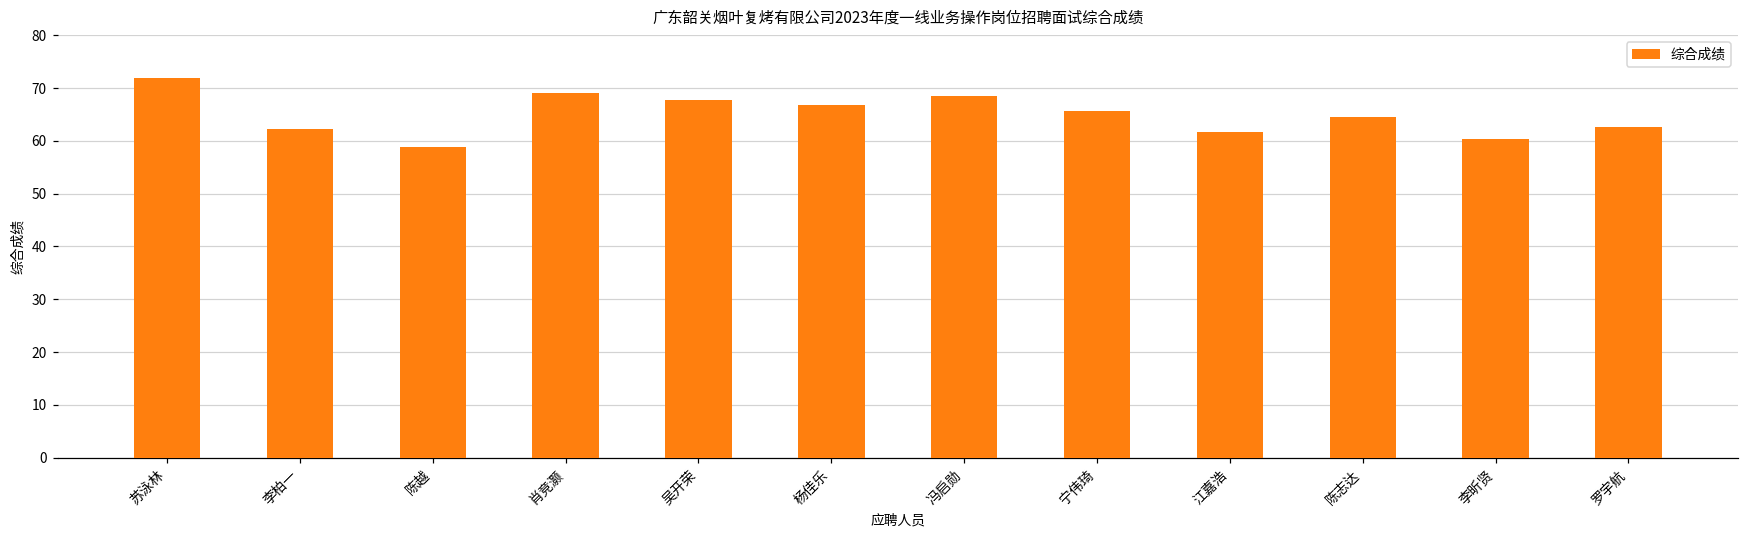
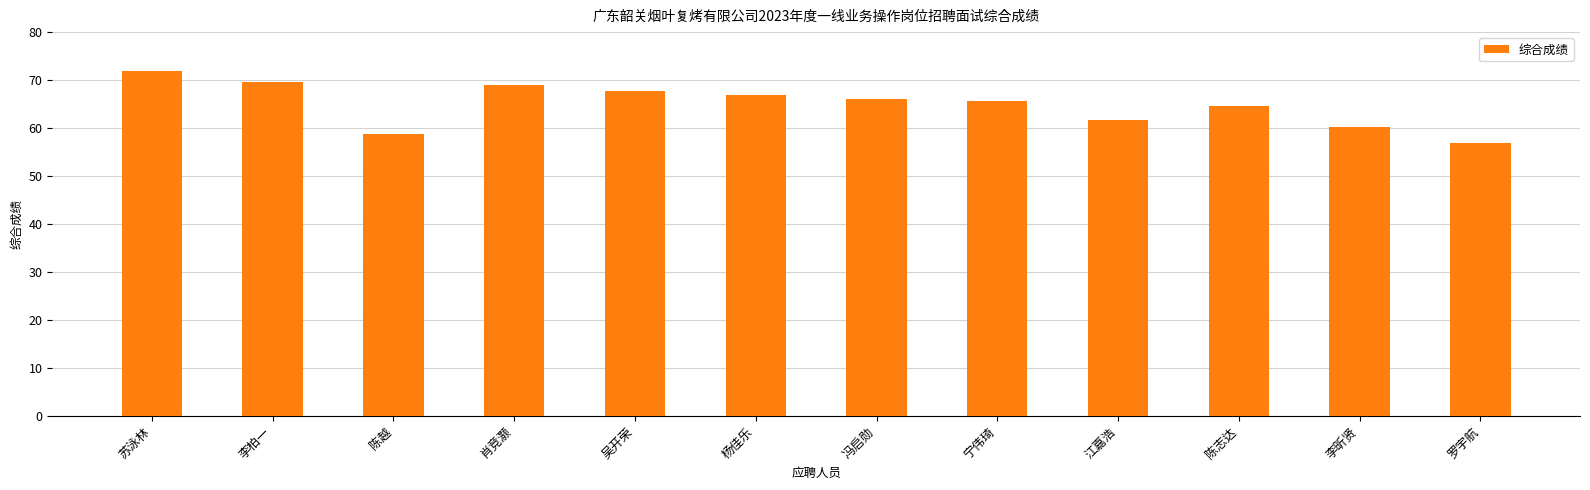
  {
    "苏泳林": 72,
-   "李柏一": 62,
+   "李柏一": 70,
    "陈越": 59,
    "肖竞灏": 69,
    "吴开荣": 68,
    "杨佳乐": 67,
-   "冯启勋": 69,
+   "冯启勋": 66,
    "宁伟琦": 66,
    "江嘉浩": 62,
    "陈志达": 65,
    "李昕贤": 60,
-   "罗宇航": 63
+   "罗宇航": 57
  }
